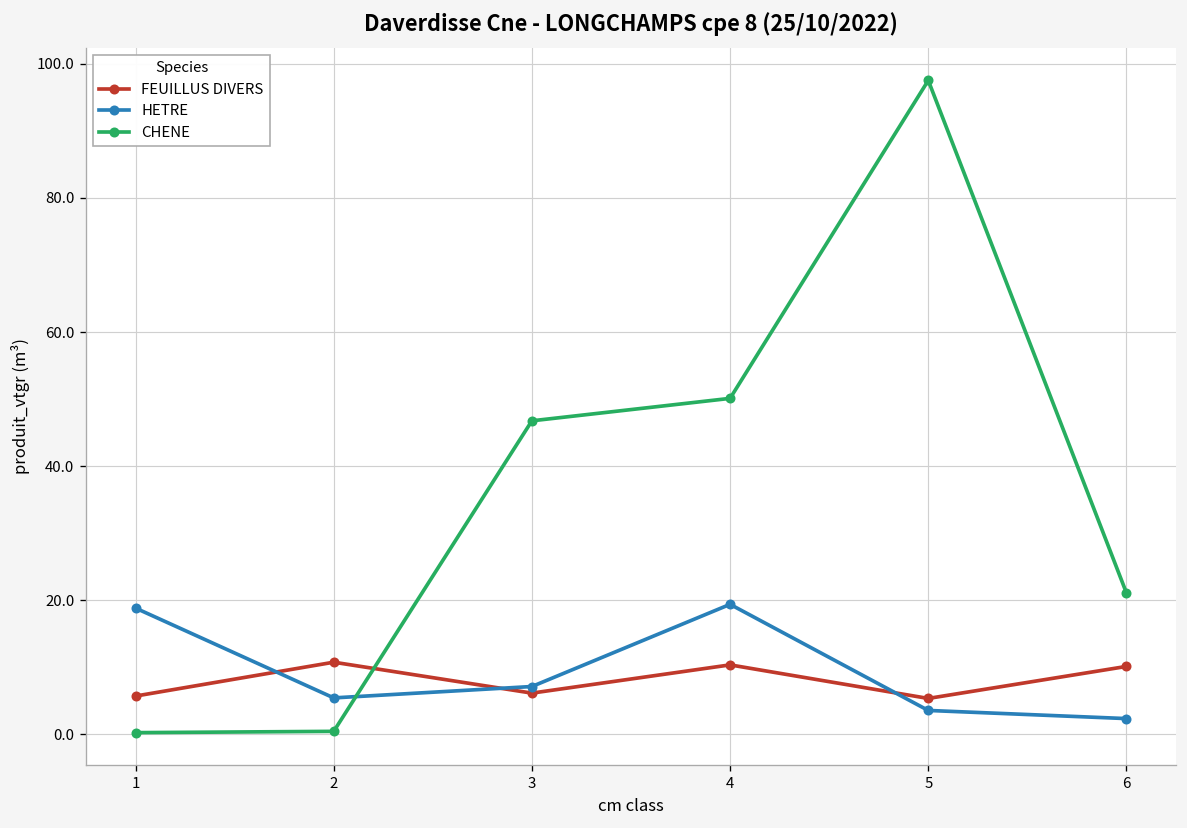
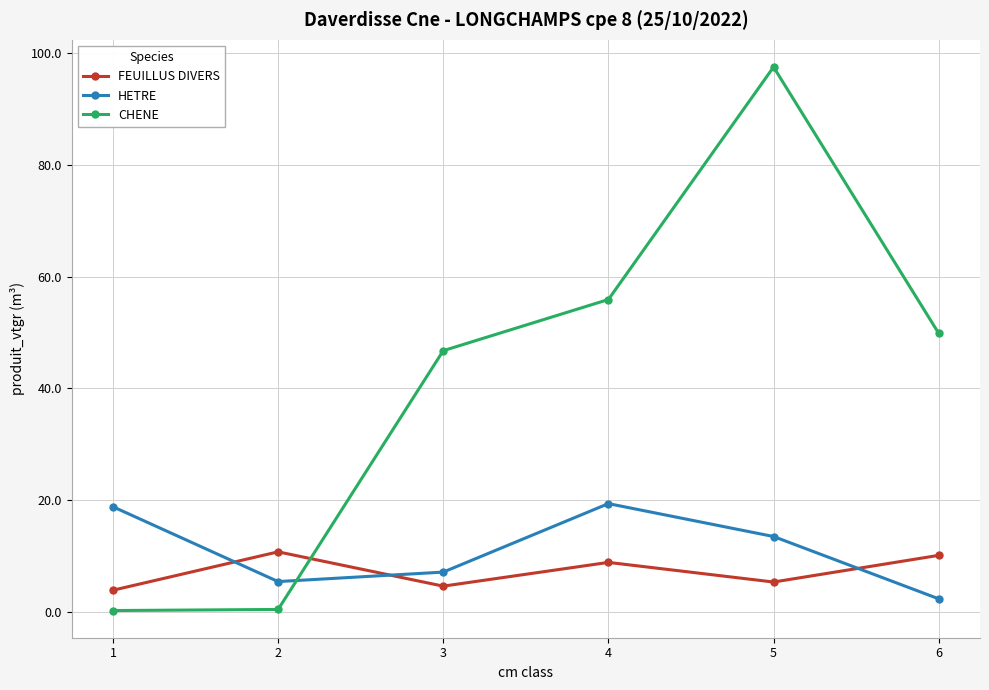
  {
    "FEUILLUS DIVERS": {
-     "1": 6,
+     "1": 4,
      "2": 11,
-     "3": 6,
-     "4": 10,
+     "3": 5,
+     "4": 9,
      "5": 5,
      "6": 10
    },
    "HETRE": {
      "1": 19,
      "2": 5,
      "3": 7,
      "4": 19,
-     "5": 4,
+     "5": 14,
      "6": 2
    },
    "CHENE": {
      "1": 0,
      "2": 0,
      "3": 47,
-     "4": 50,
+     "4": 56,
      "5": 98,
-     "6": 21
+     "6": 50
    }
  }
